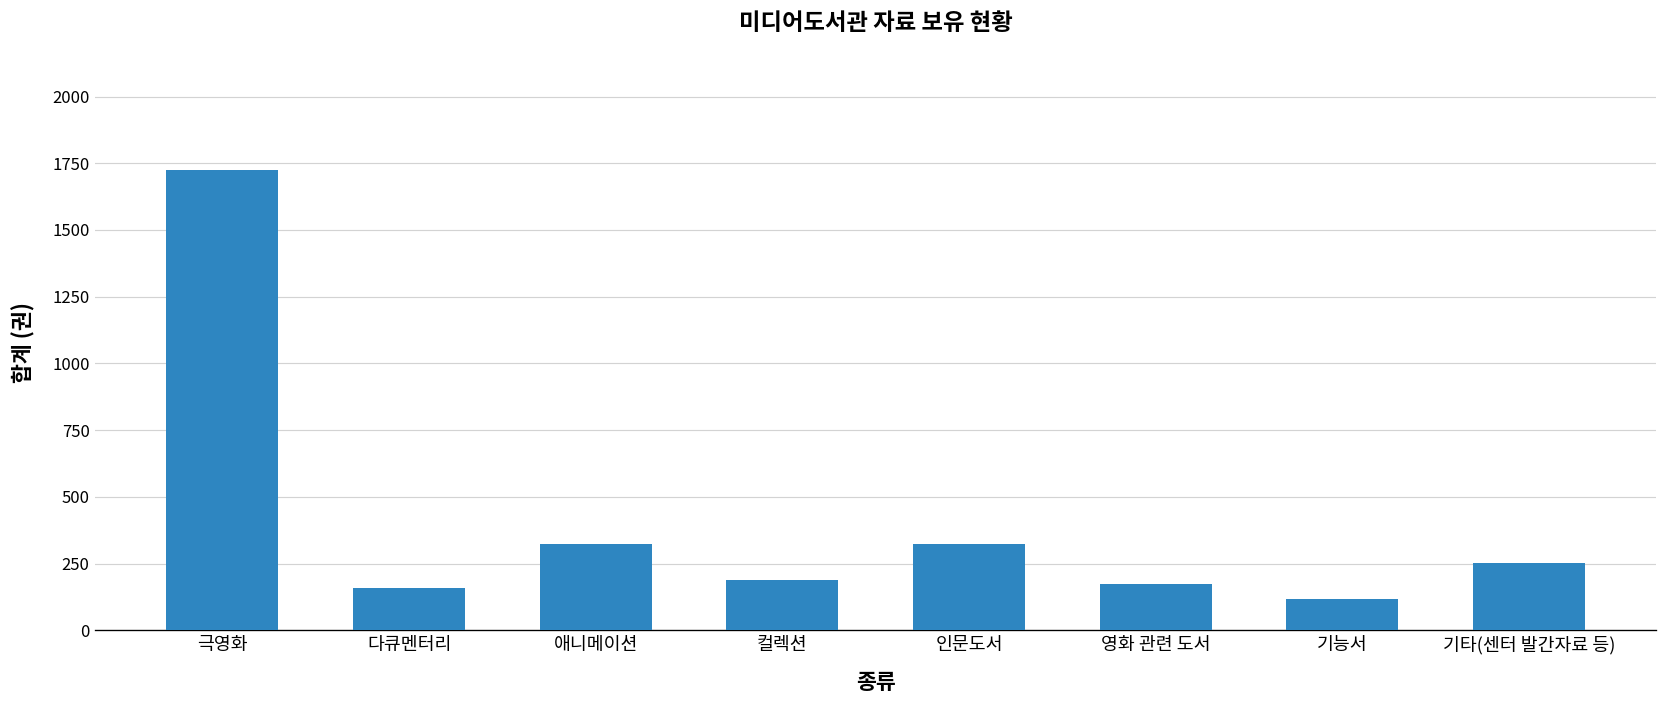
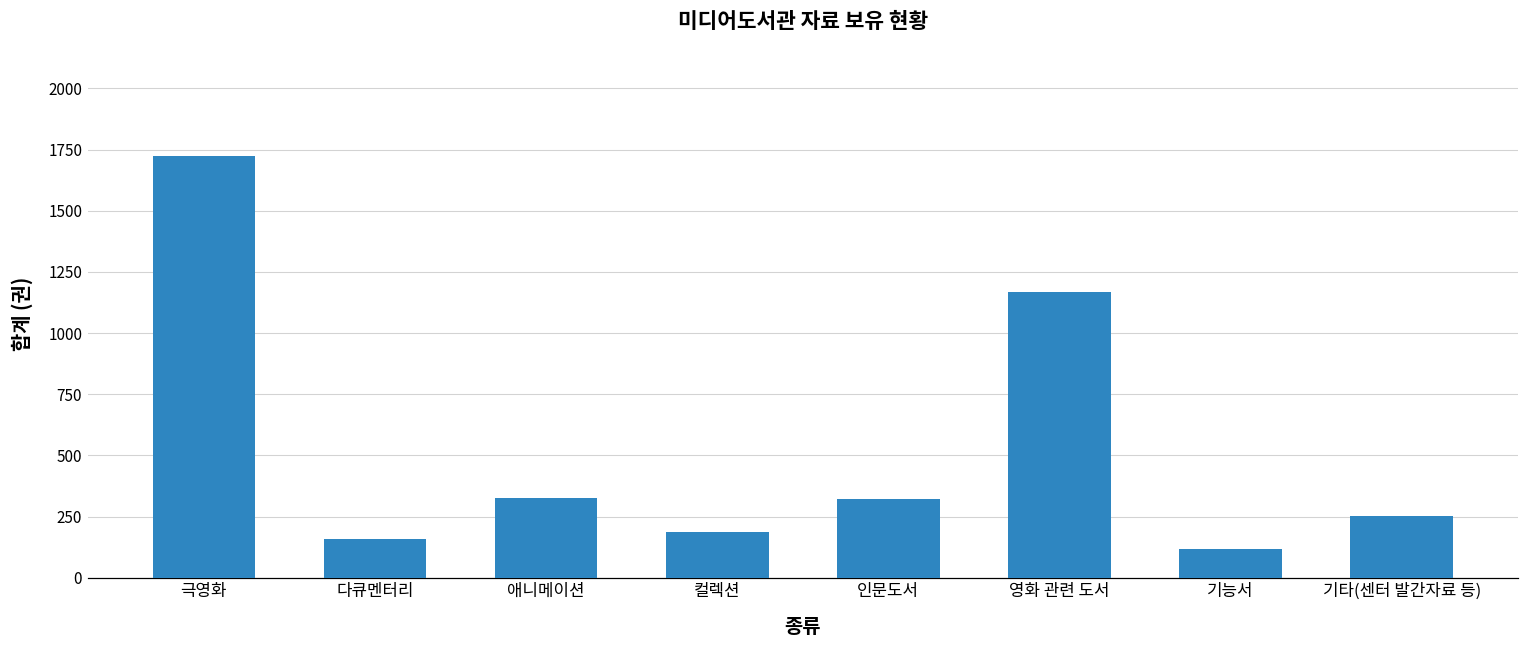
  {
    "극영화": 1720,
    "다큐멘터리": 160,
    "애니메이션": 330,
    "컬렉션": 190,
    "인문도서": 320,
-   "영화 관련 도서": 170,
+   "영화 관련 도서": 1170,
    "기능서": 120,
    "기타(센터 발간자료 등)": 250
  }
